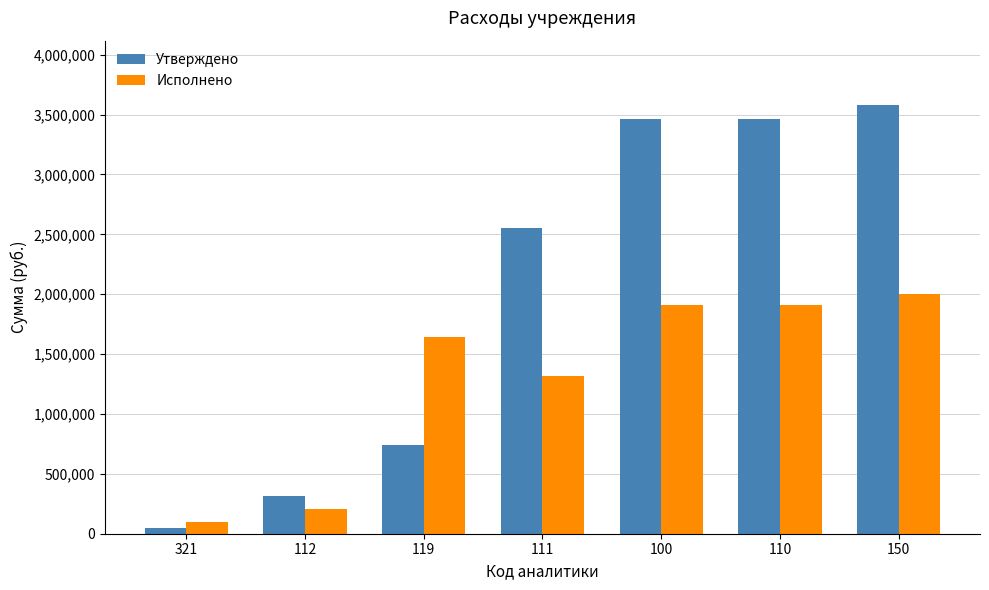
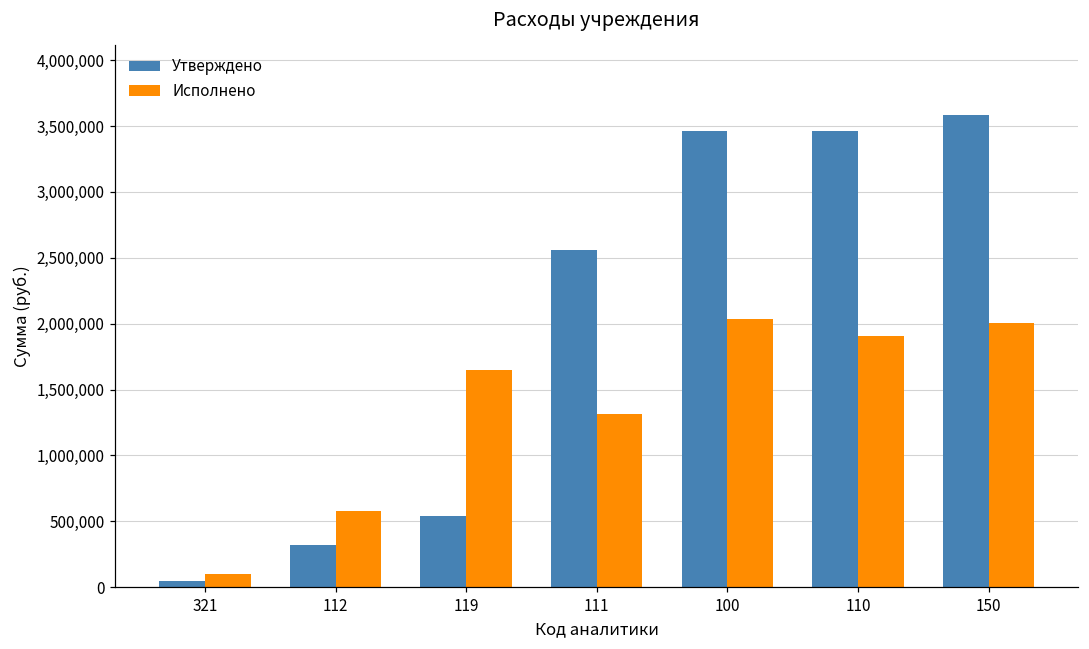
  {
    "Утверждено": {
      "321": "50,000",
      "112": "320,000",
-     "119": "740,000",
+     "119": "540,000",
      "111": "2,560,000",
      "100": "3,460,000",
      "110": "3,460,000",
      "150": "3,580,000"
    },
    "Исполнено": {
      "321": "100,000",
-     "112": "210,000",
+     "112": "580,000",
      "119": "1,640,000",
      "111": "1,310,000",
-     "100": "1,910,000",
+     "100": "2,030,000",
      "110": "1,910,000",
      "150": "2,000,000"
    }
  }
